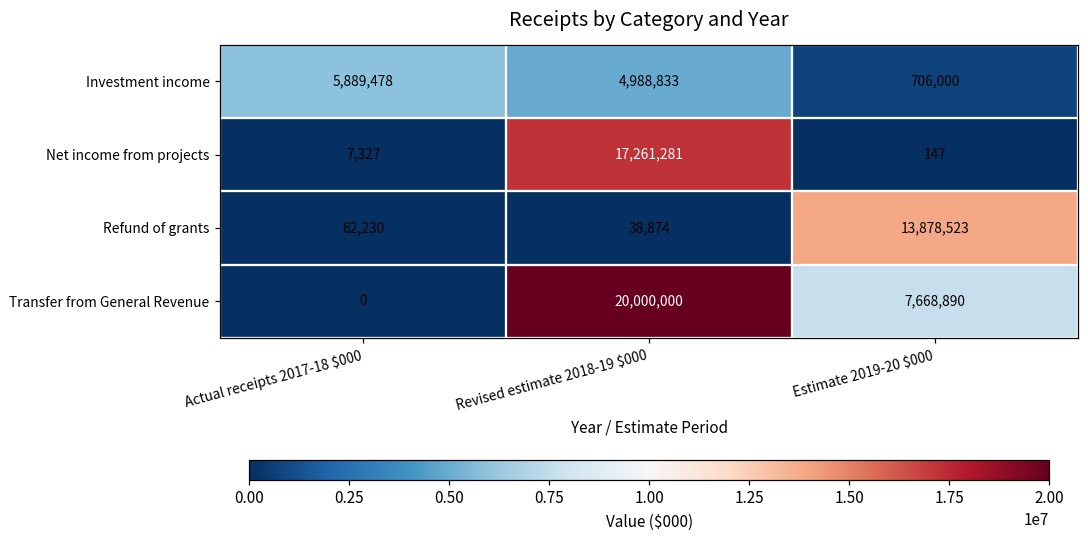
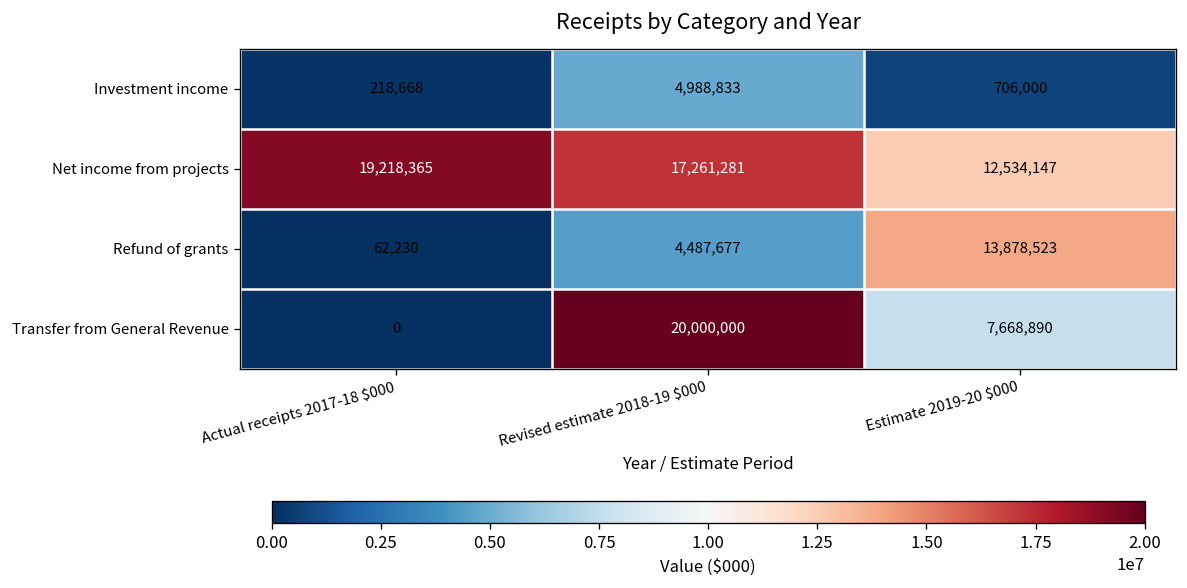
  {
    "Investment income": {
-     "Actual receipts 2017-18 $000": "5,889,478",
+     "Actual receipts 2017-18 $000": "218,668",
      "Revised estimate 2018-19 $000": "4,988,833",
      "Estimate 2019-20 $000": "706,000"
    },
    "Net income from projects": {
-     "Actual receipts 2017-18 $000": "7,327",
+     "Actual receipts 2017-18 $000": "19,218,365",
      "Revised estimate 2018-19 $000": "17,261,281",
-     "Estimate 2019-20 $000": "147"
+     "Estimate 2019-20 $000": "12,534,147"
    },
    "Refund of grants": {
      "Actual receipts 2017-18 $000": "62,230",
-     "Revised estimate 2018-19 $000": "38,874",
+     "Revised estimate 2018-19 $000": "4,487,677",
      "Estimate 2019-20 $000": "13,878,523"
    },
    "Transfer from General Revenue": {
      "Actual receipts 2017-18 $000": "0",
      "Revised estimate 2018-19 $000": "20,000,000",
      "Estimate 2019-20 $000": "7,668,890"
    }
  }
